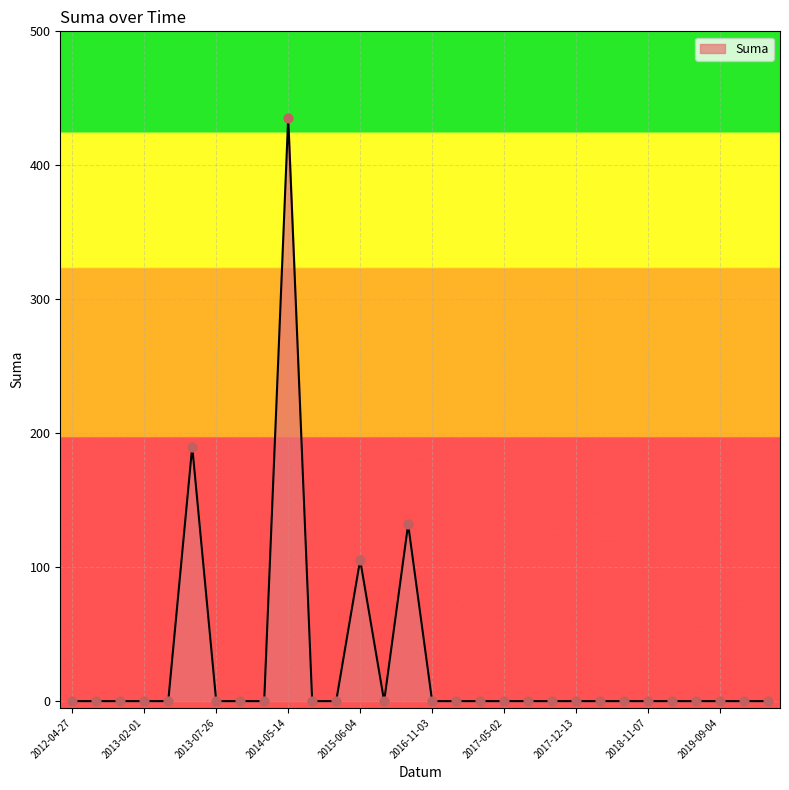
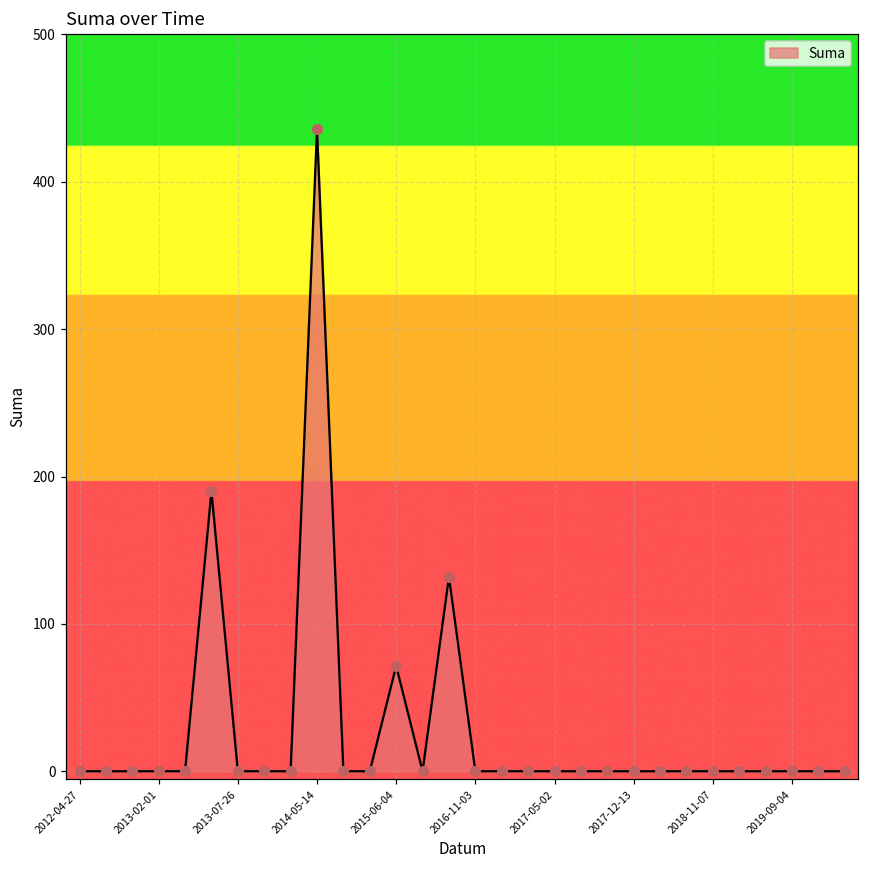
  {
    "2012-04-27": 0,
    "2013-02-01": 0,
    "2013-07-26": 0,
    "2014-05-14": 436,
-   "2015-06-04": 105,
+   "2015-06-04": 72,
    "2016-11-03": 0,
    "2017-05-02": 0,
    "2017-12-13": 0,
    "2018-11-07": 0,
    "2019-09-04": 0
  }
